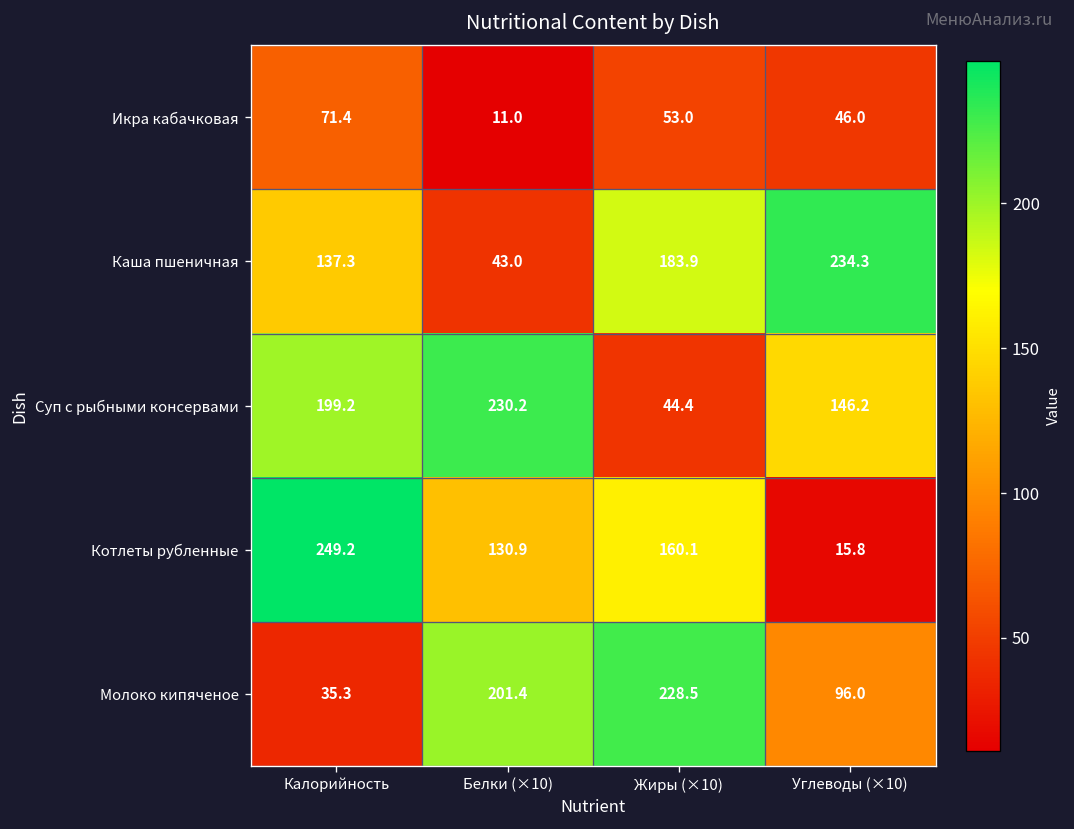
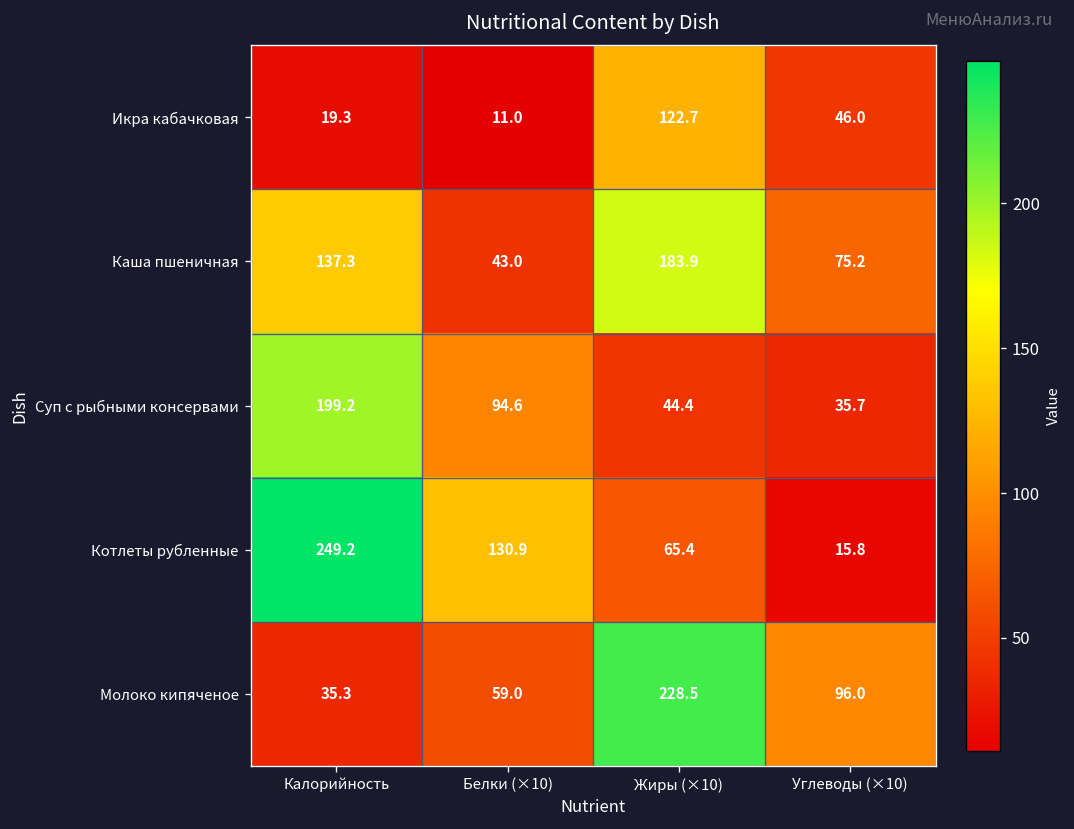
  {
    "Икра кабачковая": {
-     "Калорийность": 71.4,
+     "Калорийность": 19.3,
      "Белки (×10)": 11.0,
-     "Жиры (×10)": 53.0,
+     "Жиры (×10)": 122.7,
      "Углеводы (×10)": 46.0
    },
    "Каша пшеничная": {
      "Калорийность": 137.3,
      "Белки (×10)": 43.0,
      "Жиры (×10)": 183.9,
-     "Углеводы (×10)": 234.3
+     "Углеводы (×10)": 75.2
    },
    "Суп с рыбными консервами": {
      "Калорийность": 199.2,
-     "Белки (×10)": 230.2,
+     "Белки (×10)": 94.6,
      "Жиры (×10)": 44.4,
-     "Углеводы (×10)": 146.2
+     "Углеводы (×10)": 35.7
    },
    "Котлеты рубленные": {
      "Калорийность": 249.2,
      "Белки (×10)": 130.9,
-     "Жиры (×10)": 160.1,
+     "Жиры (×10)": 65.4,
      "Углеводы (×10)": 15.8
    },
    "Молоко кипяченое": {
      "Калорийность": 35.3,
-     "Белки (×10)": 201.4,
+     "Белки (×10)": 59.0,
      "Жиры (×10)": 228.5,
      "Углеводы (×10)": 96.0
    }
  }
